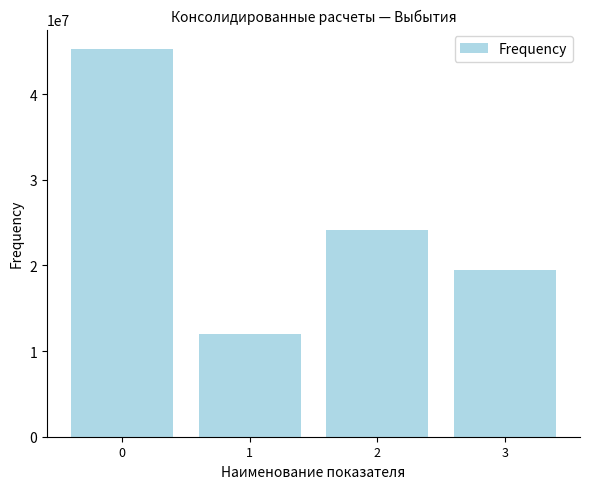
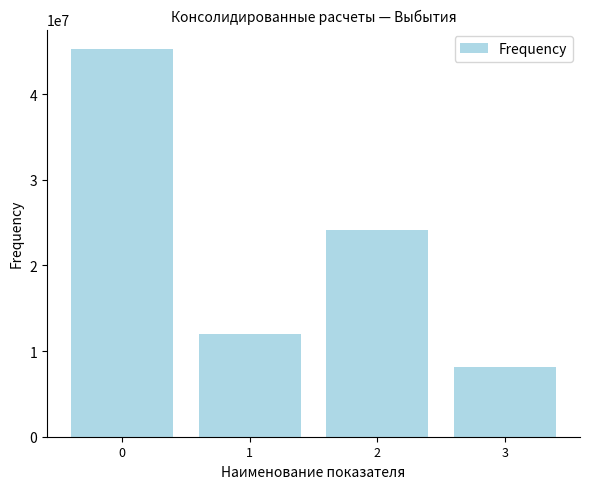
  {
    "0": 45000000,
    "1": 12000000,
    "2": 24000000,
-   "3": 19000000
+   "3": 8000000
  }
